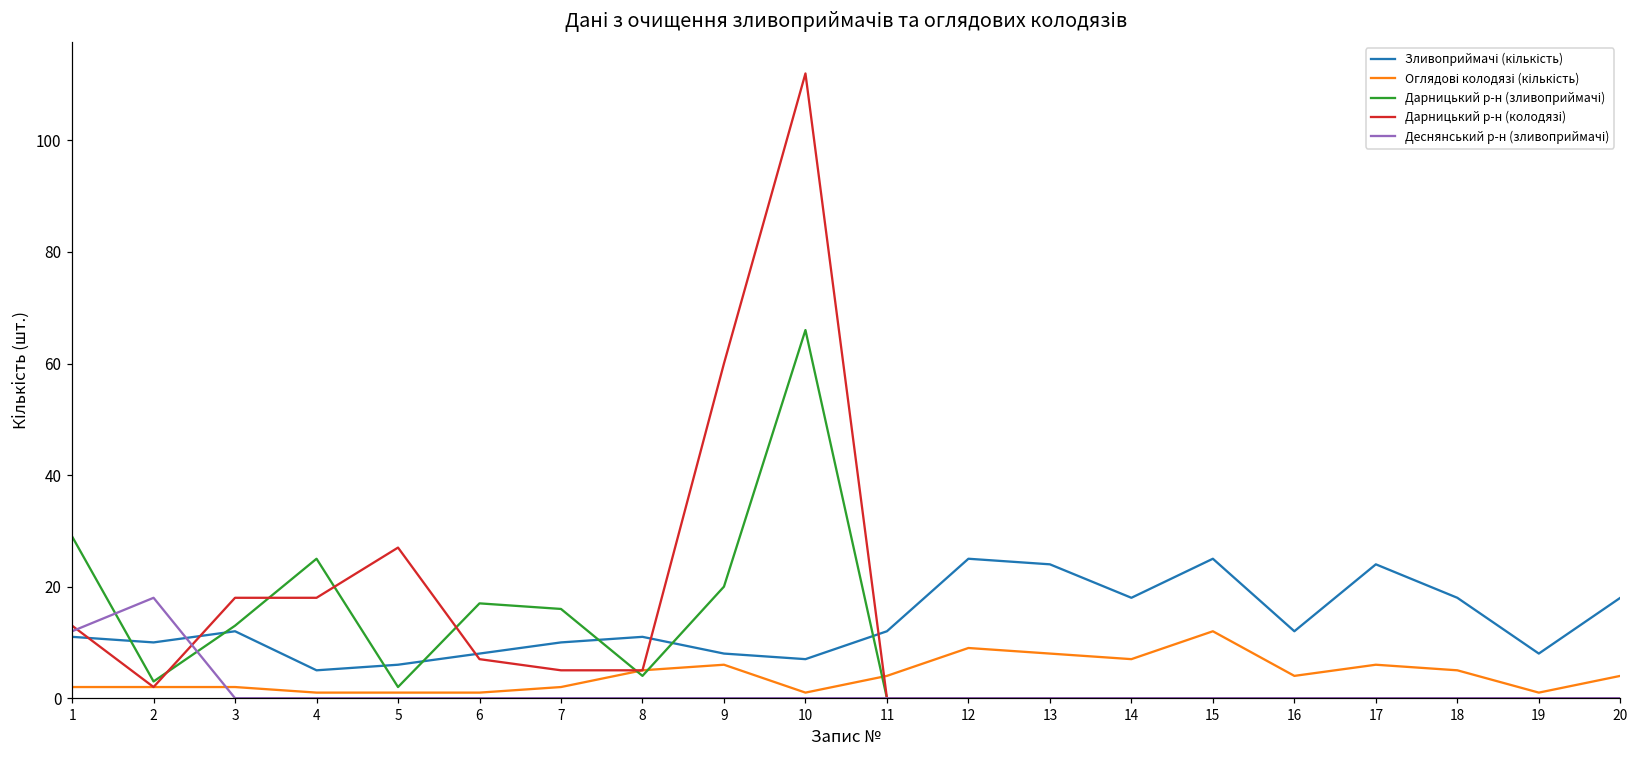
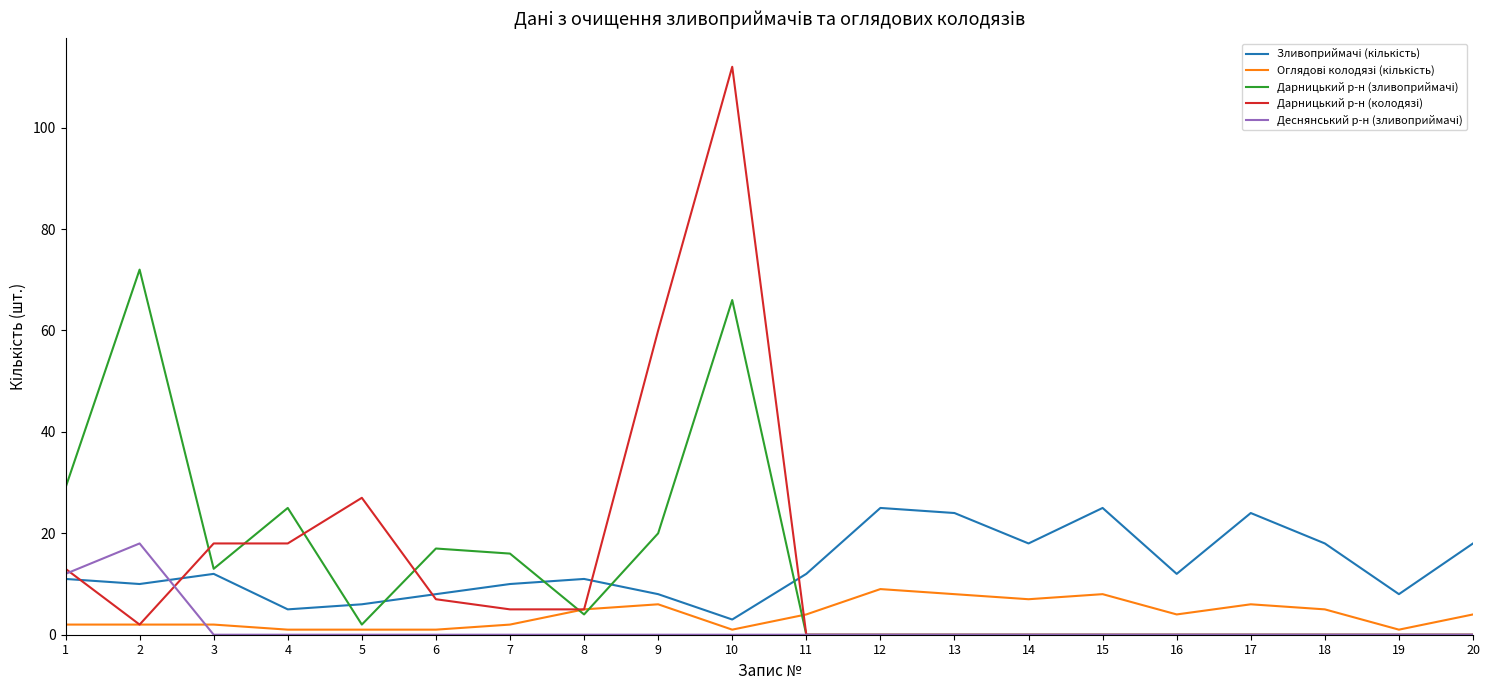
  {
    "Зливоприймачі (кількість)": {
      "1": 11,
      "2": 10,
      "3": 12,
      "4": 5,
      "5": 6,
      "6": 8,
      "7": 10,
      "8": 11,
      "9": 8,
-     "10": 7,
+     "10": 3,
      "11": 12,
      "12": 25,
      "13": 24,
      "14": 18,
      "15": 25,
      "16": 12,
      "17": 24,
      "18": 18,
      "19": 8,
      "20": 18
    },
    "Оглядові колодязі (кількість)": {
      "1": 2,
      "3": 2,
      "4": 1,
      "5": 1,
      "6": 1,
      "7": 2,
      "9": 6,
      "10": 1,
      "11": 4,
      "12": 9,
      "13": 8,
      "14": 7,
-     "15": 12,
+     "15": 8,
      "16": 4,
      "17": 6,
      "18": 5,
      "19": 1,
      "20": 4
    },
    "Дарницький р-н (зливоприймачі)": {
      "1": 29,
-     "2": 3,
+     "2": 72,
      "3": 13,
      "4": 25,
      "5": 2,
      "6": 17,
      "7": 16,
      "8": 4,
      "9": 20,
      "10": 66
    },
    "Дарницький р-н (колодязі)": {
      "1": 13,
      "3": 18,
      "4": 18,
      "5": 27,
      "6": 7,
      "7": 5,
      "9": 60,
      "10": 112
    },
    "Деснянський р-н (зливоприймачі)": {
      "1": 12,
      "2": 18,
      "3": 0,
      "4": 0,
      "5": 0,
      "6": 0,
      "7": 0,
      "8": 0,
      "9": 0,
      "10": 0
    }
  }
